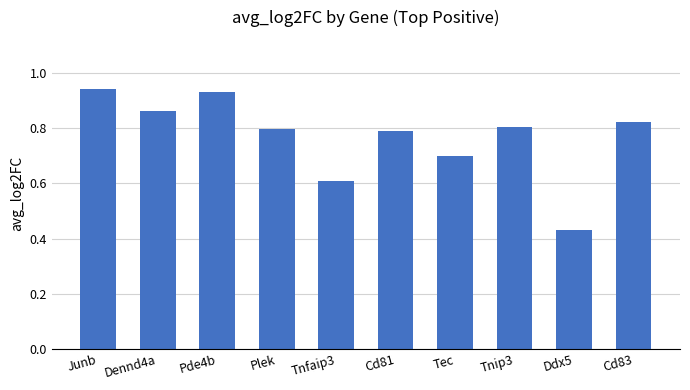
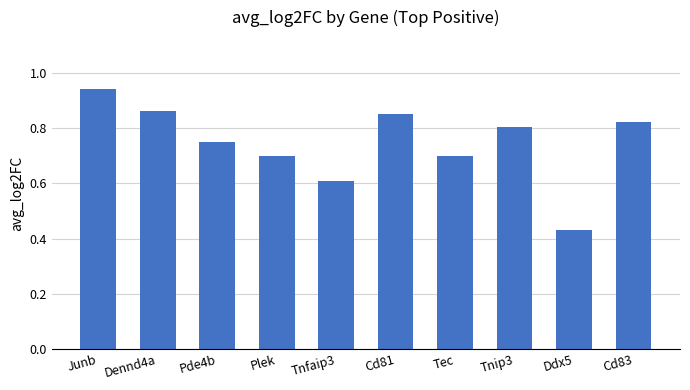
  {
    "Junb": 0.94,
    "Dennd4a": 0.86,
-   "Pde4b": 0.93,
-   "Plek": 0.80,
+   "Pde4b": 0.75,
+   "Plek": 0.70,
    "Tnfaip3": 0.61,
-   "Cd81": 0.79,
+   "Cd81": 0.85,
    "Tec": 0.70,
    "Tnip3": 0.81,
    "Ddx5": 0.43,
    "Cd83": 0.82
  }
